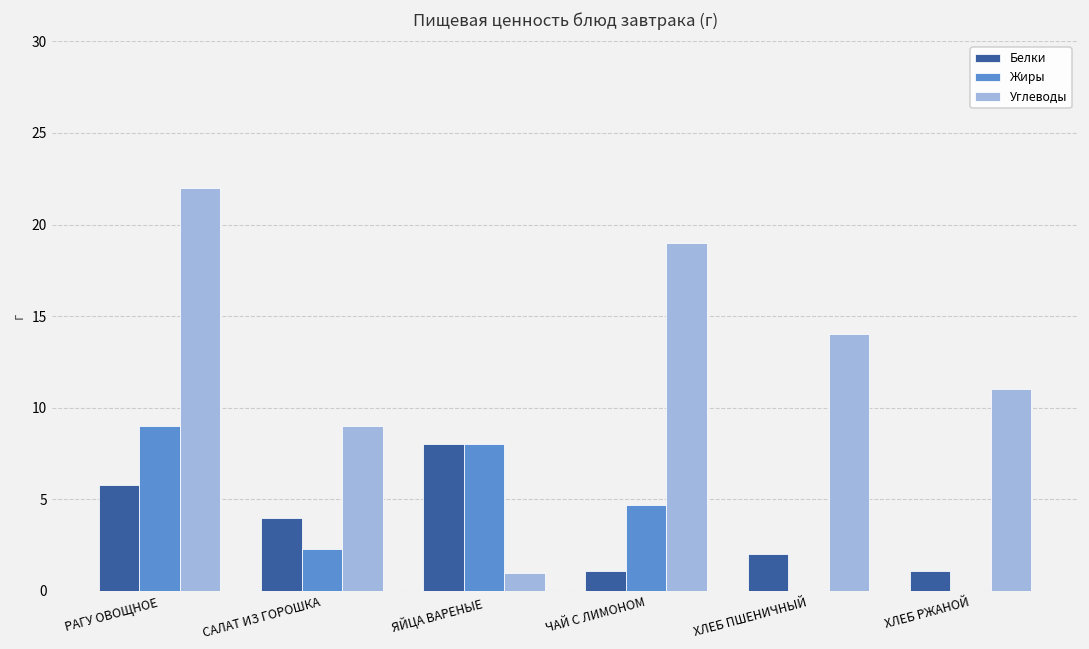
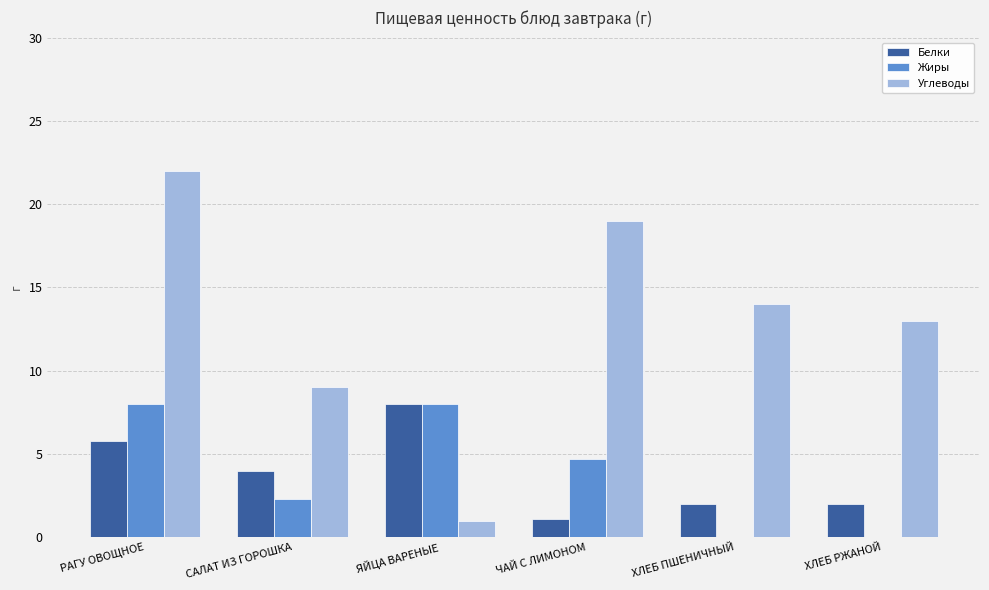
  {
    "Белки": {
      "РАГУ ОВОЩНОЕ": 5.8,
      "САЛАТ ИЗ ГОРОШКА": 4.0,
      "ЯЙЦА ВАРЕНЫЕ": 8.0,
      "ЧАЙ С ЛИМОНОМ": 1.1,
      "ХЛЕБ ПШЕНИЧНЫЙ": 2.0,
-     "ХЛЕБ РЖАНОЙ": 1.1
+     "ХЛЕБ РЖАНОЙ": 2.0
    },
    "Жиры": {
-     "РАГУ ОВОЩНОЕ": 9,
+     "РАГУ ОВОЩНОЕ": 8,
      "САЛАТ ИЗ ГОРОШКА": 2.3,
      "ЯЙЦА ВАРЕНЫЕ": 8,
      "ЧАЙ С ЛИМОНОМ": 4.7,
      "ХЛЕБ ПШЕНИЧНЫЙ": 0,
      "ХЛЕБ РЖАНОЙ": 0
    },
    "Углеводы": {
      "РАГУ ОВОЩНОЕ": 22,
      "САЛАТ ИЗ ГОРОШКА": 9,
      "ЯЙЦА ВАРЕНЫЕ": 1,
      "ЧАЙ С ЛИМОНОМ": 19,
      "ХЛЕБ ПШЕНИЧНЫЙ": 14,
-     "ХЛЕБ РЖАНОЙ": 11
+     "ХЛЕБ РЖАНОЙ": 13
    }
  }
